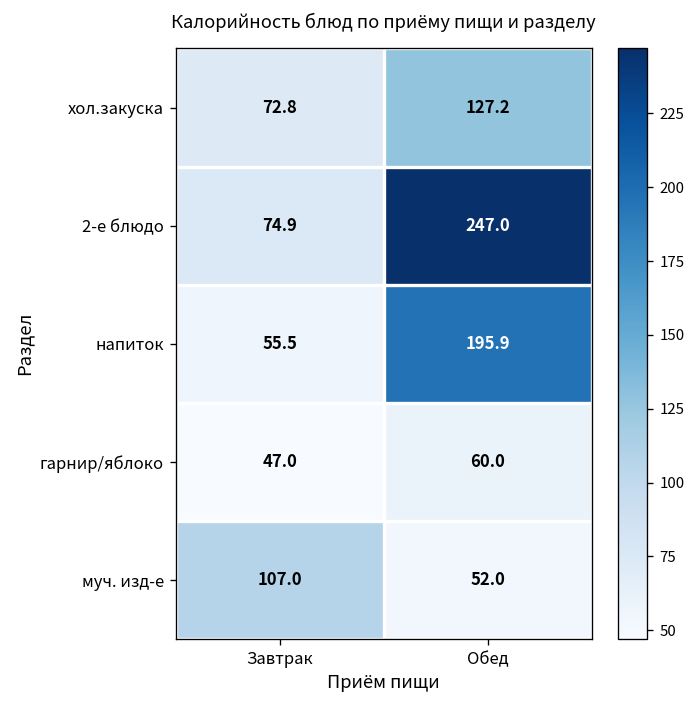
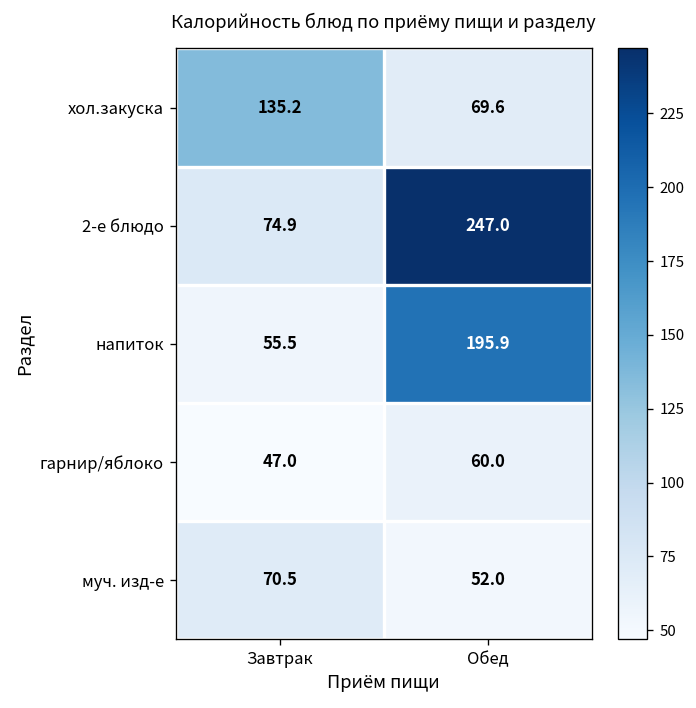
  {
    "хол.закуска": {
-     "Завтрак": 72.8,
-     "Обед": 127.2
+     "Завтрак": 135.2,
+     "Обед": 69.6
    },
    "2-е блюдо": {
      "Завтрак": 74.9,
      "Обед": 247.0
    },
    "напиток": {
      "Завтрак": 55.5,
      "Обед": 195.9
    },
    "гарнир/яблоко": {
      "Завтрак": 47.0,
      "Обед": 60.0
    },
    "муч. изд-е": {
-     "Завтрак": 107.0,
+     "Завтрак": 70.5,
      "Обед": 52.0
    }
  }
